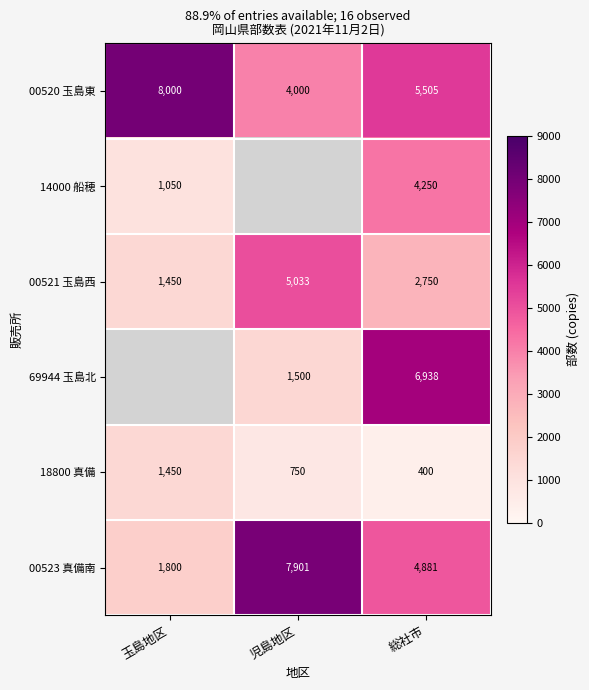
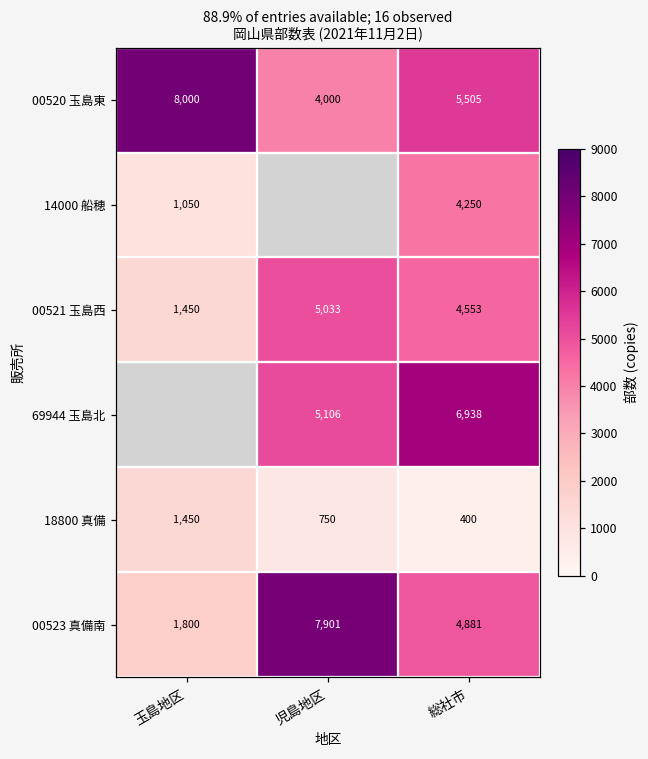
  {
    "00520 玉島東": {
      "玉島地区": "8,000",
      "児島地区": "4,000",
      "総社市": "5,505"
    },
    "14000 船穂": {
      "玉島地区": "1,050",
      "総社市": "4,250"
    },
    "00521 玉島西": {
      "玉島地区": "1,450",
      "児島地区": "5,033",
-     "総社市": "2,750"
+     "総社市": "4,553"
    },
    "69944 玉島北": {
-     "児島地区": "1,500",
+     "児島地区": "5,106",
      "総社市": "6,938"
    },
    "18800 真備": {
      "玉島地区": "1,450",
      "児島地区": "750",
      "総社市": "400"
    },
    "00523 真備南": {
      "玉島地区": "1,800",
      "児島地区": "7,901",
      "総社市": "4,881"
    }
  }
